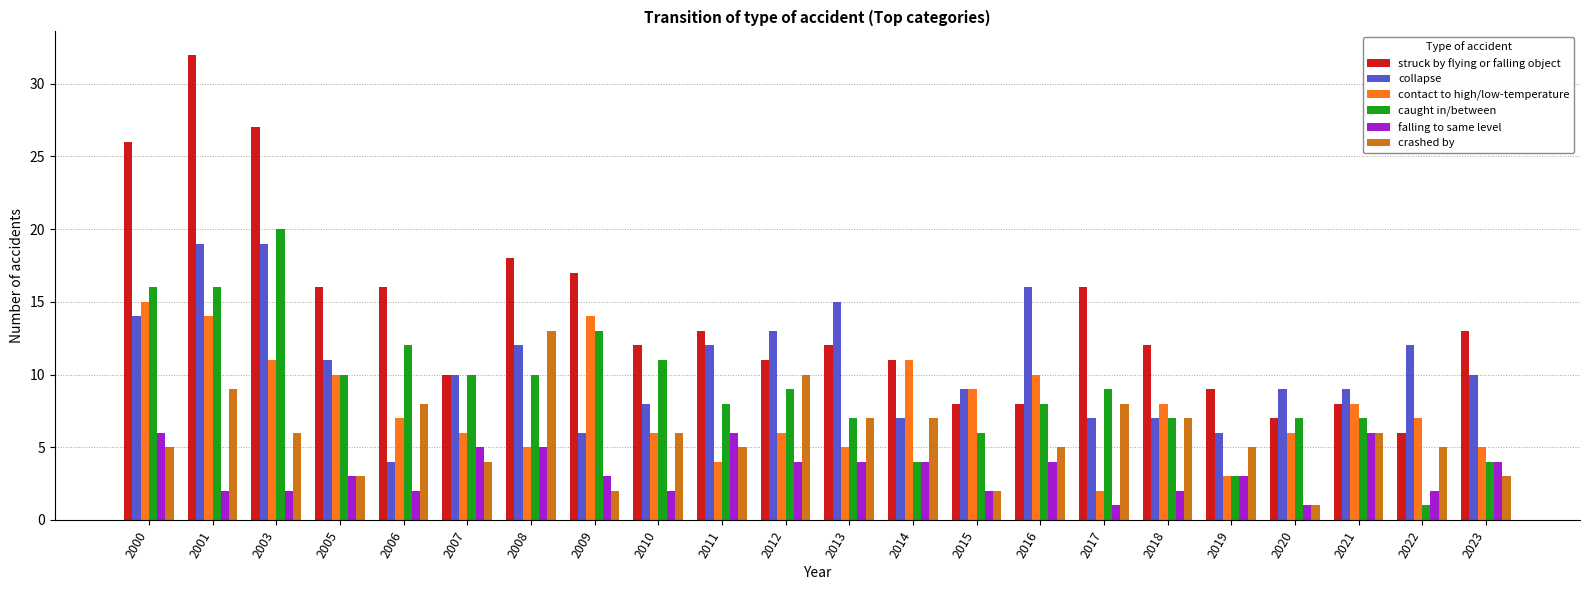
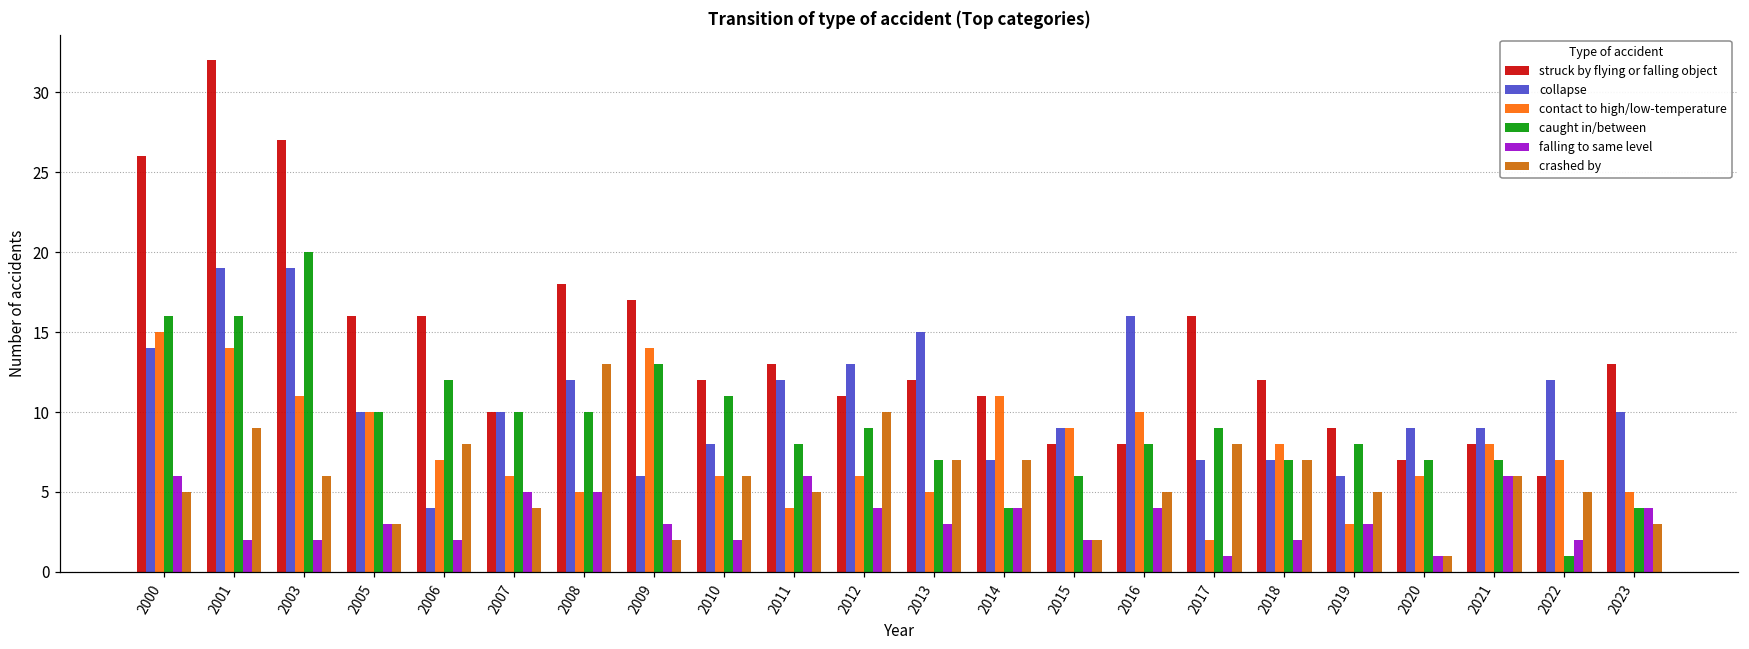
  {
    "struck by flying or falling object": {
      "2000": 26,
      "2001": 32,
      "2003": 27,
      "2005": 16,
      "2006": 16,
      "2007": 10,
      "2008": 18,
      "2009": 17,
      "2010": 12,
      "2011": 13,
      "2012": 11,
      "2013": 12,
      "2014": 11,
      "2015": 8,
      "2016": 8,
      "2017": 16,
      "2018": 12,
      "2019": 9,
      "2020": 7,
      "2021": 8,
      "2022": 6,
      "2023": 13
    },
    "collapse": {
      "2000": 14,
      "2001": 19,
      "2003": 19,
-     "2005": 11,
+     "2005": 10,
      "2006": 4,
      "2007": 10,
      "2008": 12,
      "2009": 6,
      "2010": 8,
      "2011": 12,
      "2012": 13,
      "2013": 15,
      "2014": 7,
      "2015": 9,
      "2016": 16,
      "2017": 7,
      "2018": 7,
      "2019": 6,
      "2020": 9,
      "2021": 9,
      "2022": 12,
      "2023": 10
    },
    "caught in/between": {
      "2000": 16,
      "2001": 16,
      "2003": 20,
      "2005": 10,
      "2006": 12,
      "2007": 10,
      "2008": 10,
      "2009": 13,
      "2010": 11,
      "2011": 8,
      "2012": 9,
      "2013": 7,
      "2014": 4,
      "2015": 6,
      "2016": 8,
      "2017": 9,
      "2018": 7,
-     "2019": 3,
+     "2019": 8,
      "2020": 7,
      "2021": 7,
      "2022": 1,
      "2023": 4
    },
    "falling to same level": {
      "2000": 6,
      "2001": 2,
      "2003": 2,
      "2005": 3,
      "2006": 2,
      "2007": 5,
      "2008": 5,
      "2009": 3,
      "2010": 2,
      "2011": 6,
      "2012": 4,
-     "2013": 4,
+     "2013": 3,
      "2014": 4,
      "2015": 2,
      "2016": 4,
      "2017": 1,
      "2018": 2,
      "2019": 3,
      "2020": 1,
      "2021": 6,
      "2022": 2,
      "2023": 4
    }
  }
